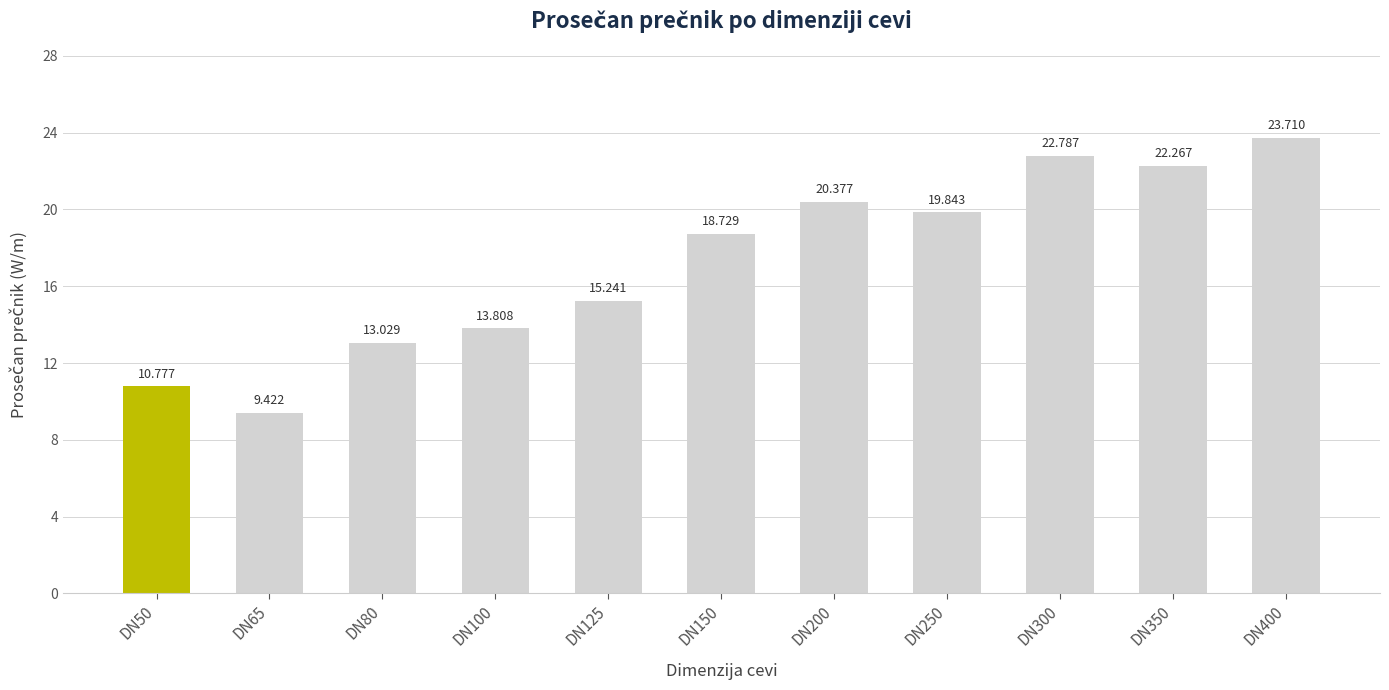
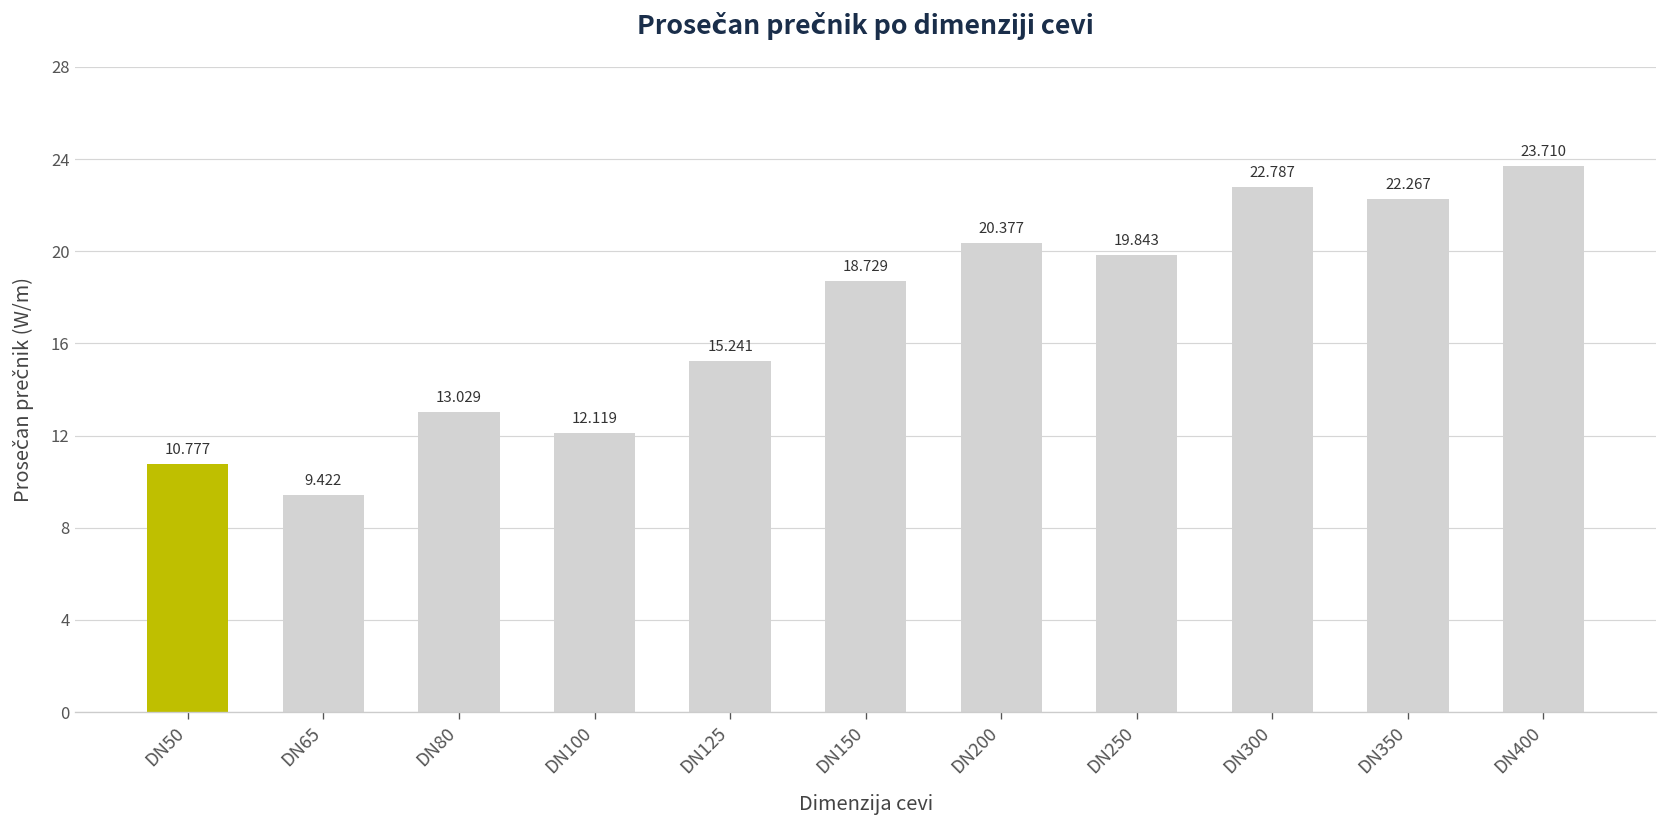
  {
    "DN50": 10.777,
    "DN65": 9.422,
    "DN80": 13.029,
-   "DN100": 13.808,
+   "DN100": 12.119,
    "DN125": 15.241,
    "DN150": 18.729,
    "DN200": 20.377,
    "DN250": 19.843,
    "DN300": 22.787,
    "DN350": 22.267,
    "DN400": 23.710
  }
